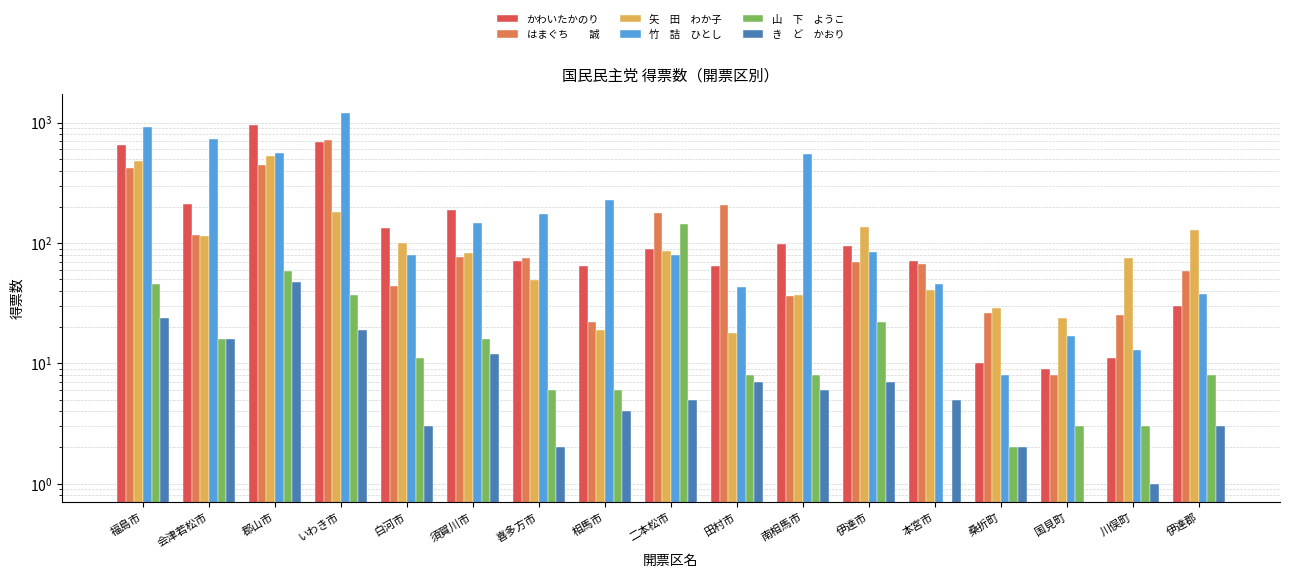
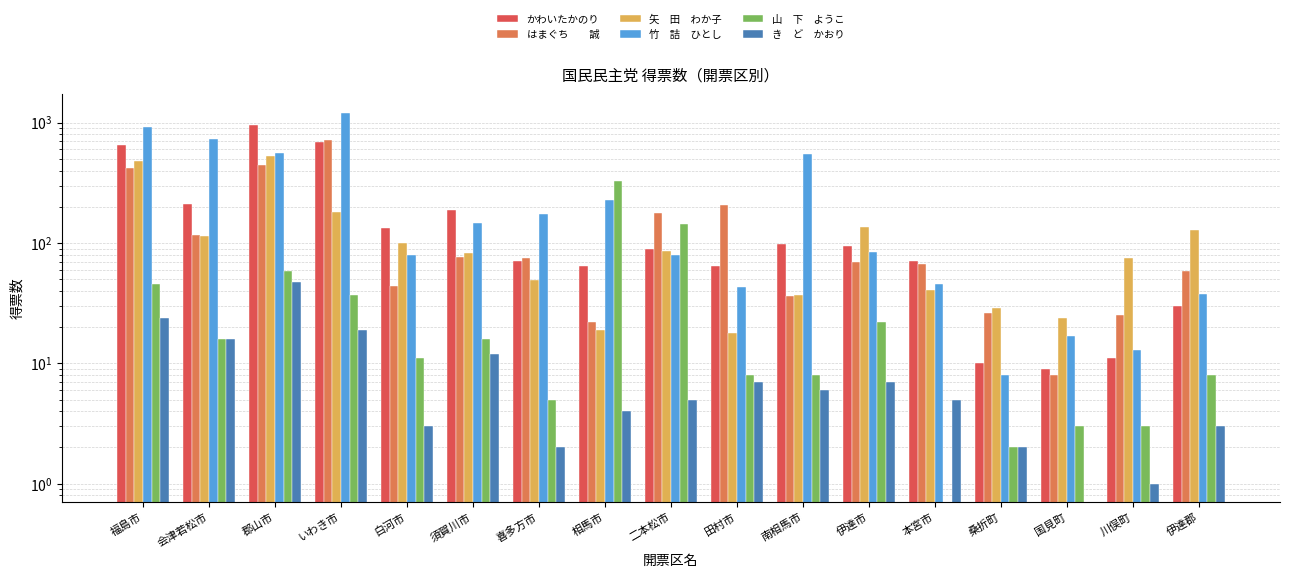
  {
    "山 下 ようこ": {
      "福島市": 46,
      "会津若松市": 16,
      "郡山市": 60,
      "いわき市": 37,
      "白河市": 11,
      "須賀川市": 16,
-     "喜多方市": 6,
-     "相馬市": 6,
+     "喜多方市": 5,
+     "相馬市": 330,
      "二本松市": 140,
      "田村市": 8,
      "南相馬市": 8,
      "伊達市": 22,
      "桑折町": 2,
      "国見町": 3,
      "川俣町": 3,
      "伊達郡": 8
    }
  }
